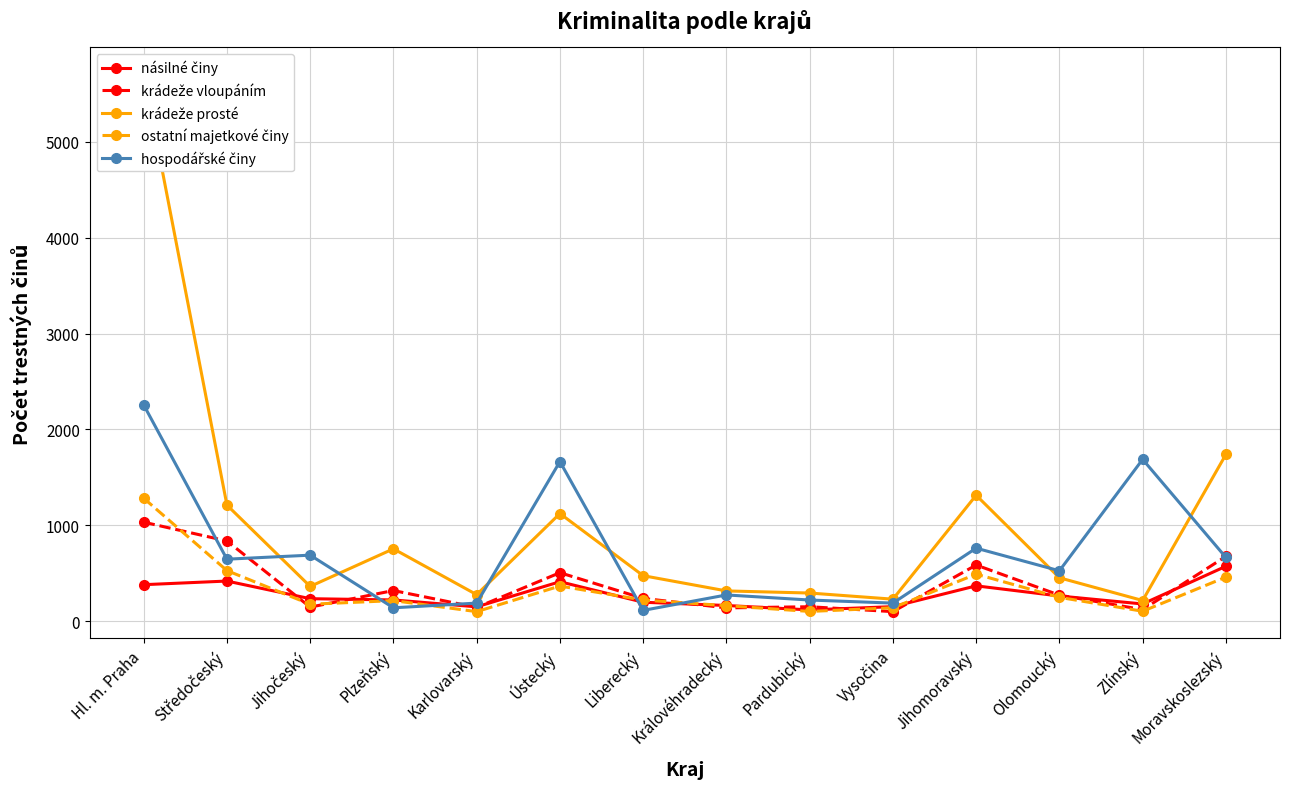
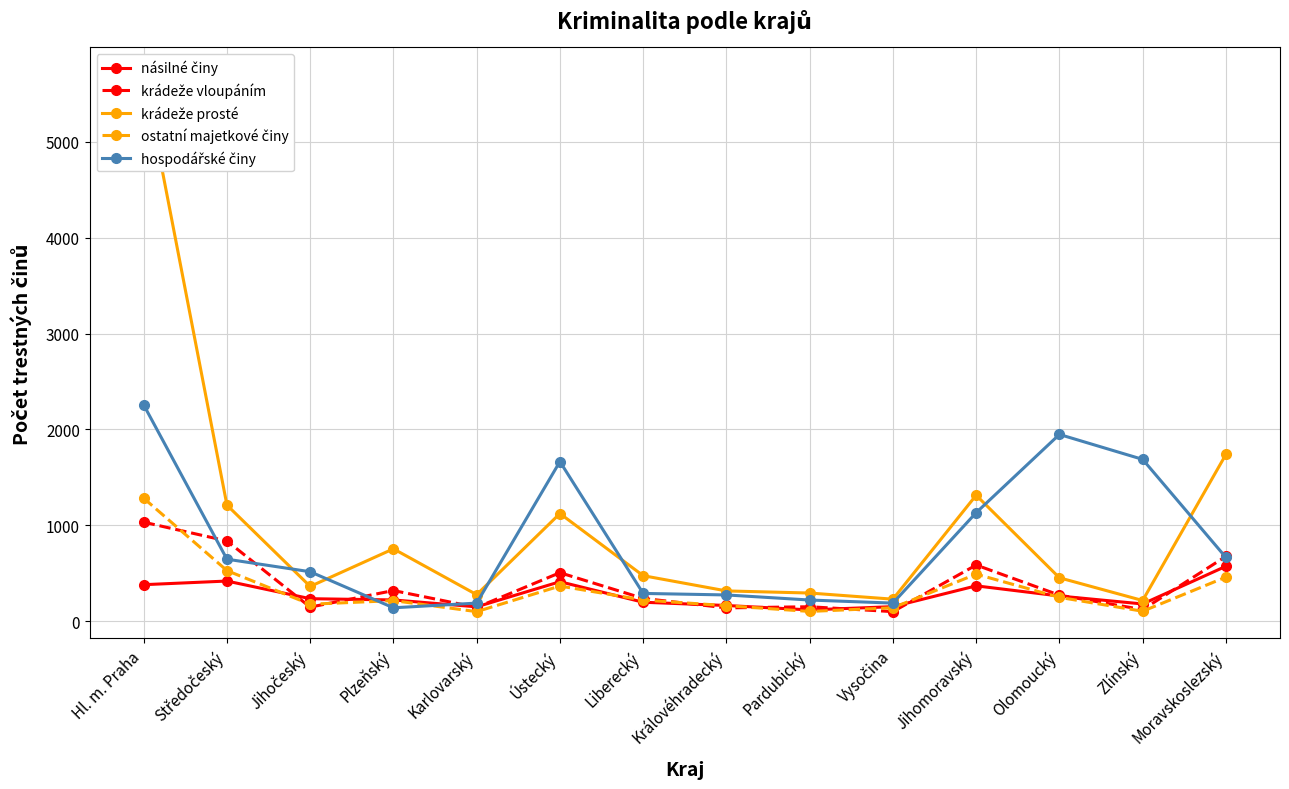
  {
    "hospodářské činy": {
      "Hl. m. Praha": 2300,
      "Středočeský": 600,
-     "Jihočeský": 700,
+     "Jihočeský": 500,
      "Plzeňský": 100,
      "Karlovarský": 200,
      "Ústecký": 1700,
-     "Liberecký": 100,
+     "Liberecký": 300,
      "Královéhradecký": 300,
      "Pardubický": 200,
      "Vysočina": 200,
-     "Jihomoravský": 800,
-     "Olomoucký": 500,
+     "Jihomoravský": 1100,
+     "Olomoucký": 1900,
      "Zlínský": 1700
    }
  }
